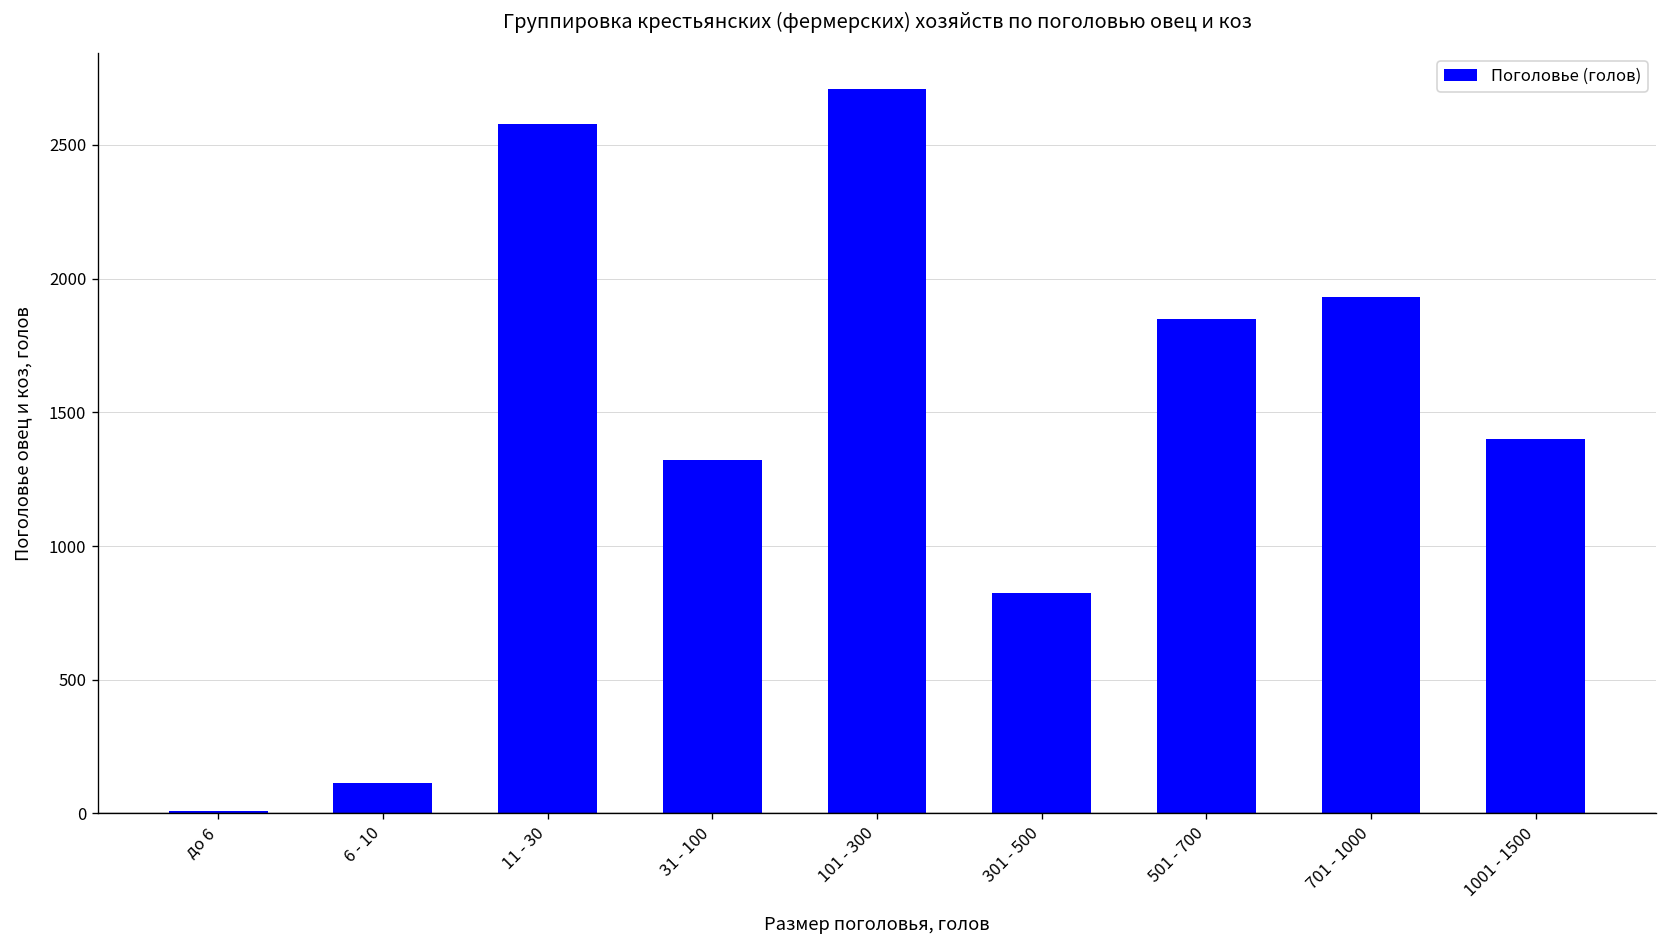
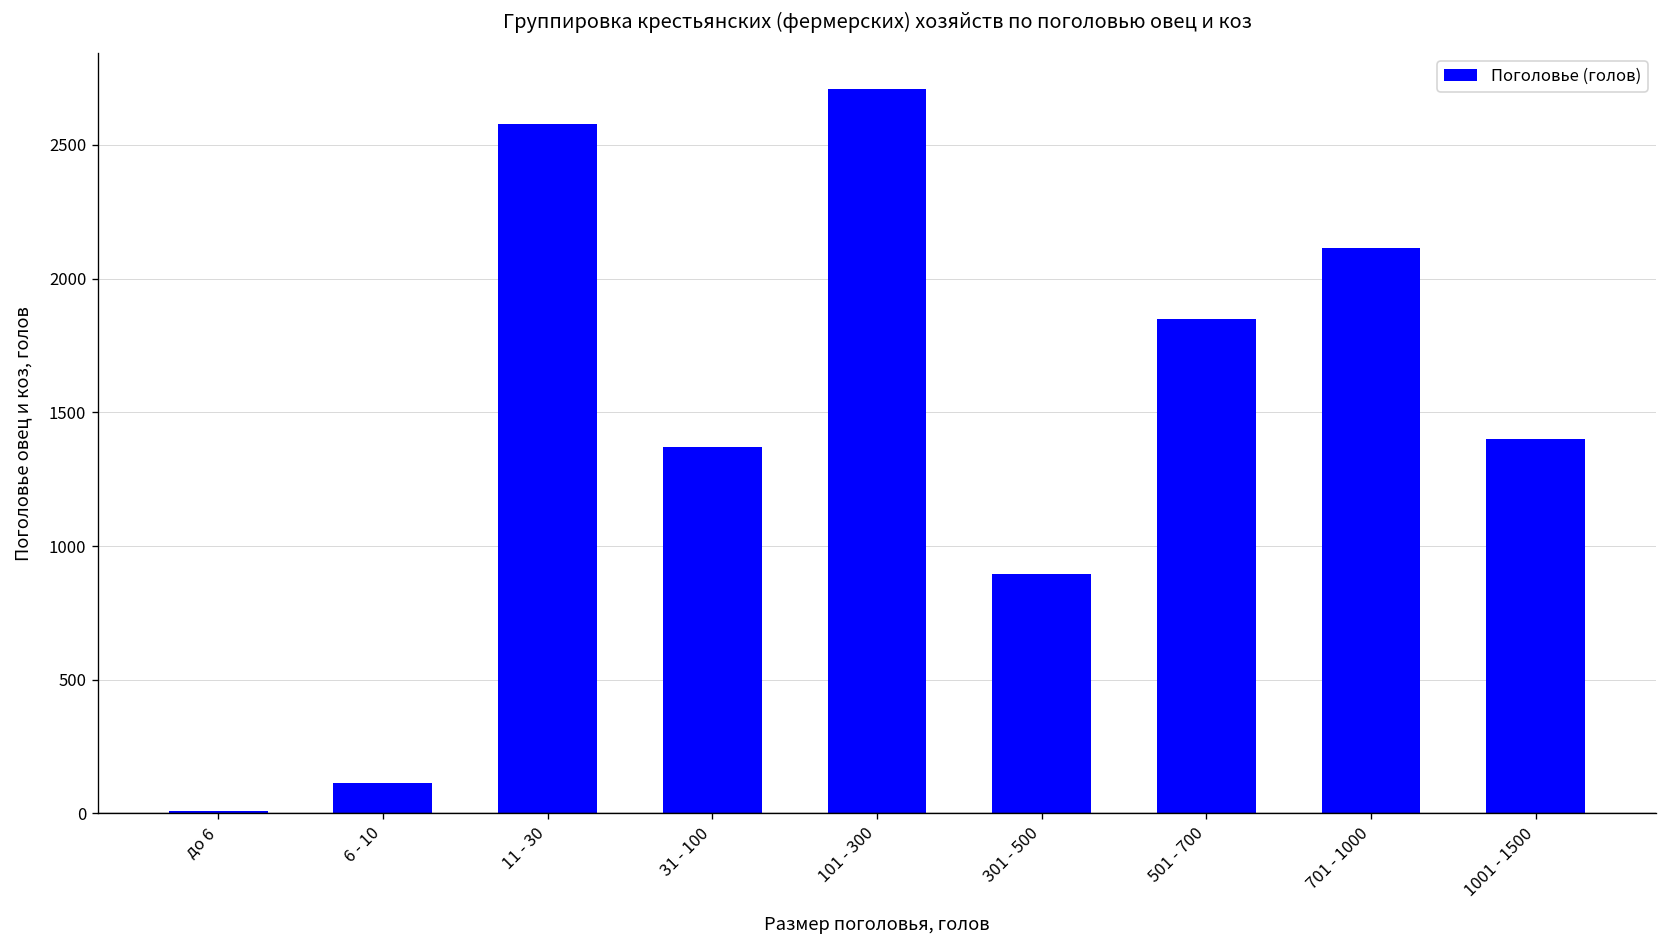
  {
    "6 - 10": 110,
    "11 - 30": 2580,
-   "31 - 100": 1320,
+   "31 - 100": 1370,
    "101 - 300": 2710,
-   "301 - 500": 820,
+   "301 - 500": 900,
    "501 - 700": 1850,
-   "701 - 1000": 1930,
+   "701 - 1000": 2120,
    "1001 - 1500": 1400
  }
